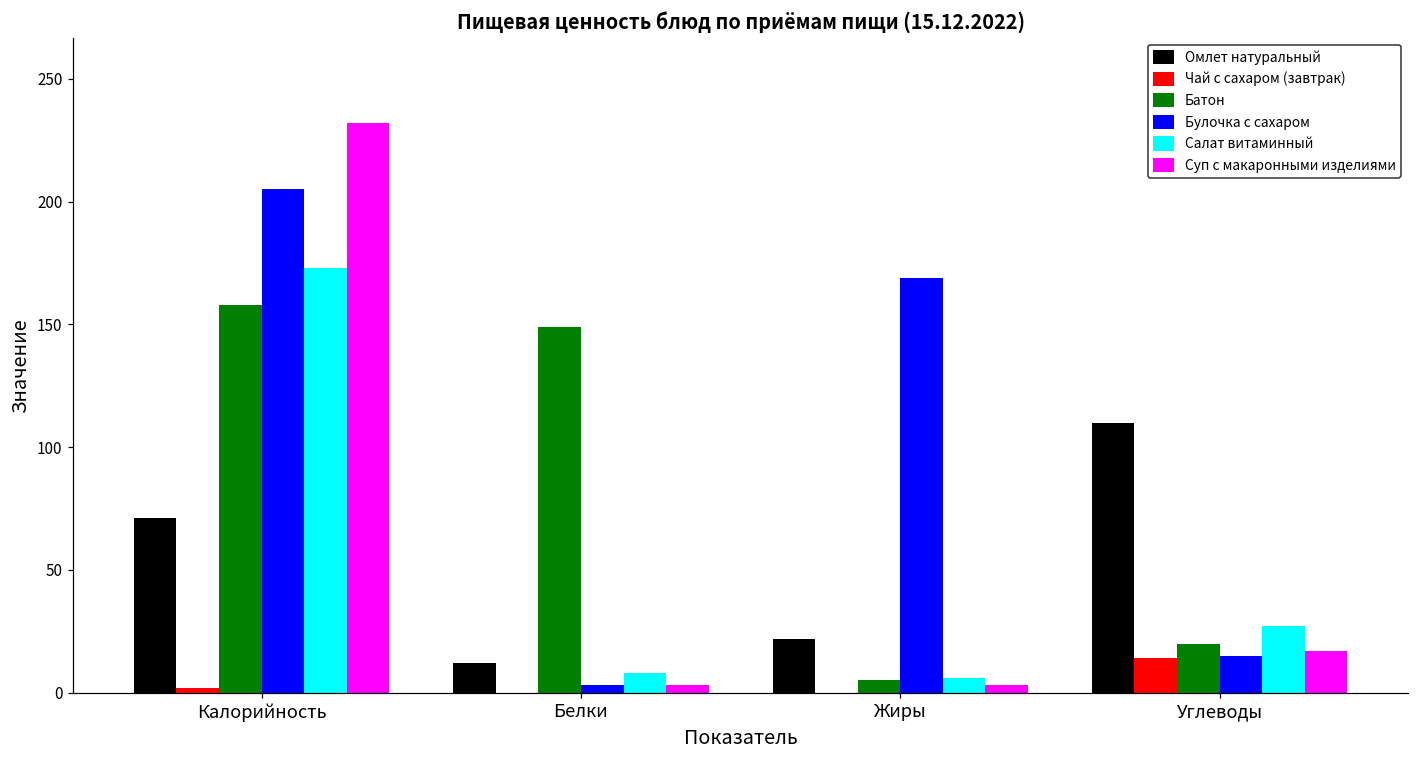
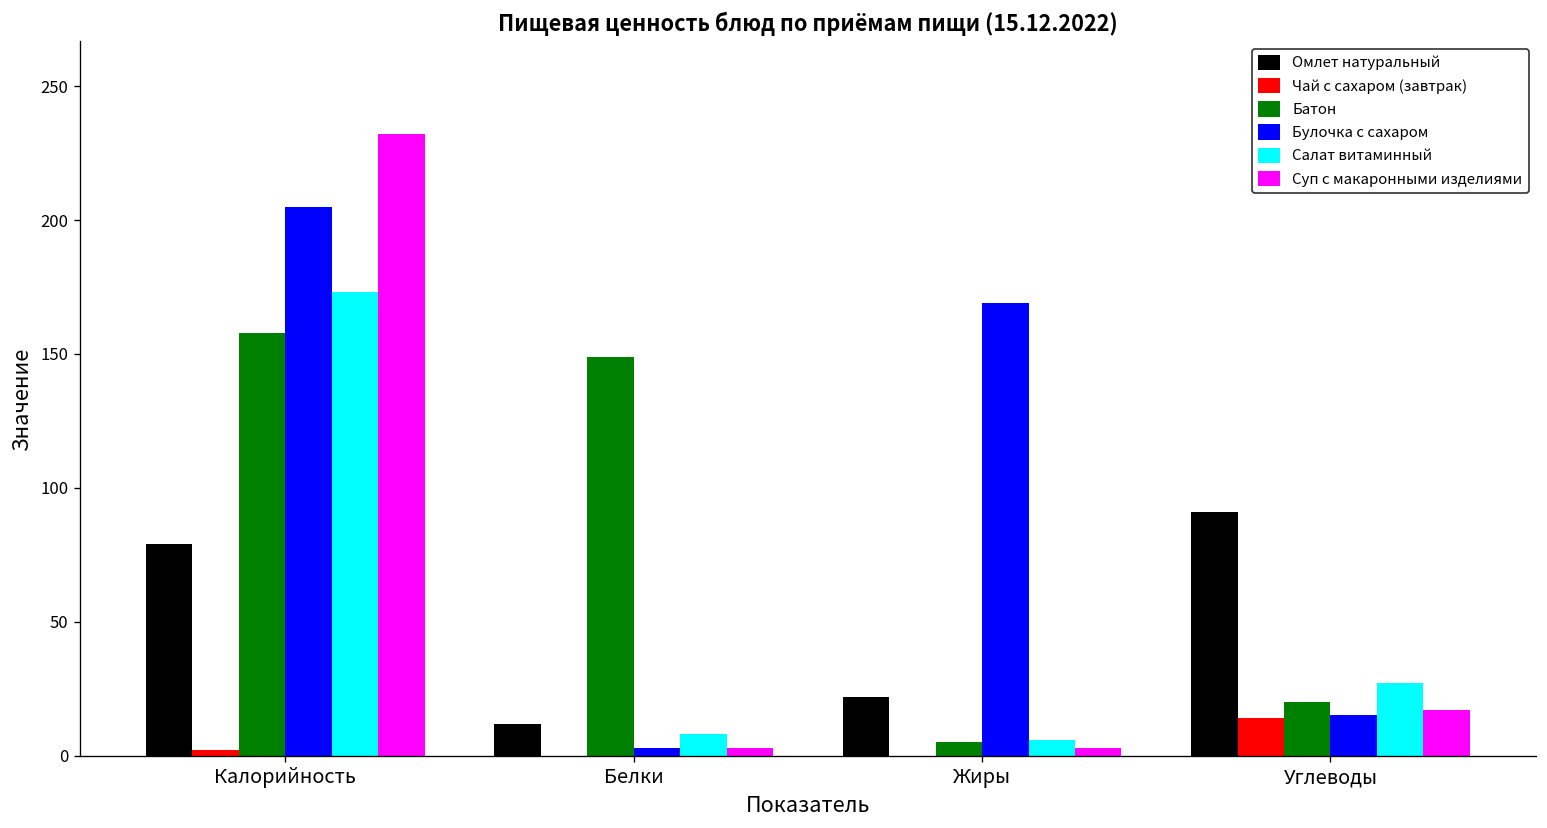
  {
    "Омлет натуральный": {
-     "Калорийность": 71,
+     "Калорийность": 79,
      "Белки": 12,
      "Жиры": 22,
-     "Углеводы": 110
+     "Углеводы": 91
    },
    "Чай с сахаром (завтрак)": {
      "Калорийность": 2,
      "Белки": 0,
      "Жиры": 0,
      "Углеводы": 14
    },
    "Батон": {
      "Калорийность": 158,
      "Белки": 149,
      "Жиры": 5,
      "Углеводы": 20
    },
    "Булочка с сахаром": {
      "Калорийность": 205,
      "Белки": 3,
      "Жиры": 169,
      "Углеводы": 15
    },
    "Салат витаминный": {
      "Калорийность": 173,
      "Белки": 8,
      "Жиры": 6,
      "Углеводы": 27
    },
    "Суп с макаронными изделиями": {
      "Калорийность": 232,
      "Белки": 3,
      "Жиры": 3,
      "Углеводы": 17
    }
  }
